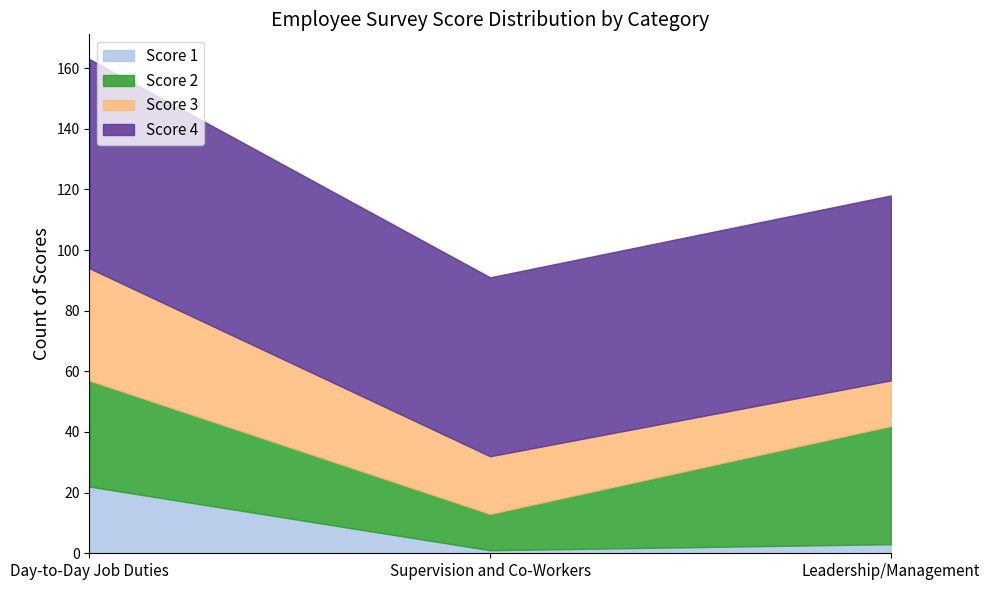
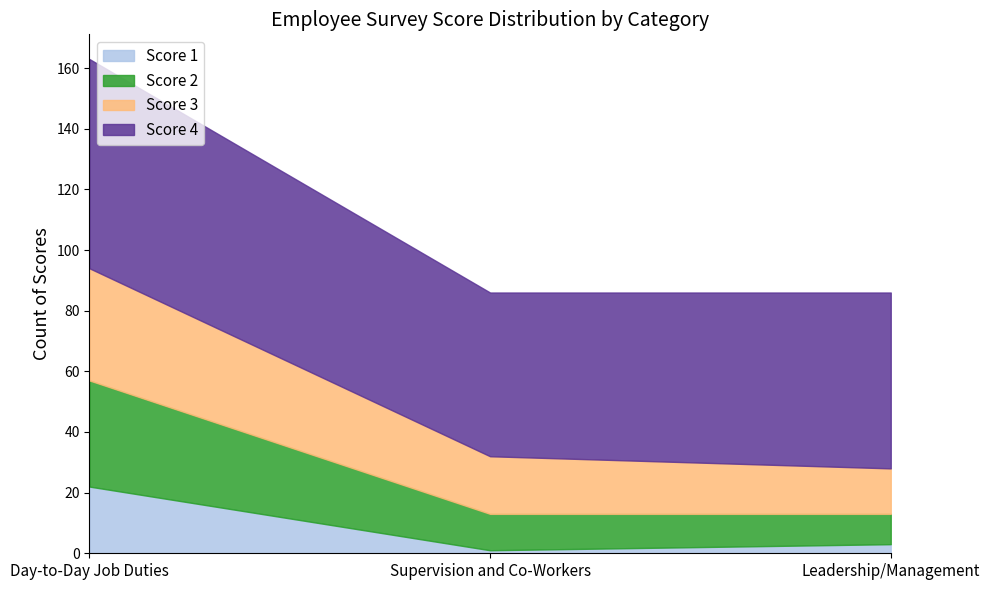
  {
    "Score 1": {
      "Day-to-Day Job Duties": 22,
      "Supervision and Co-Workers": 1,
      "Leadership/Management": 3
    },
    "Score 2": {
      "Day-to-Day Job Duties": 35,
      "Supervision and Co-Workers": 12,
-     "Leadership/Management": 39
+     "Leadership/Management": 10
    },
    "Score 3": {
      "Day-to-Day Job Duties": 37,
      "Supervision and Co-Workers": 19,
      "Leadership/Management": 15
    },
    "Score 4": {
      "Day-to-Day Job Duties": 69,
-     "Supervision and Co-Workers": 59,
-     "Leadership/Management": 61
+     "Supervision and Co-Workers": 54,
+     "Leadership/Management": 58
    }
  }
